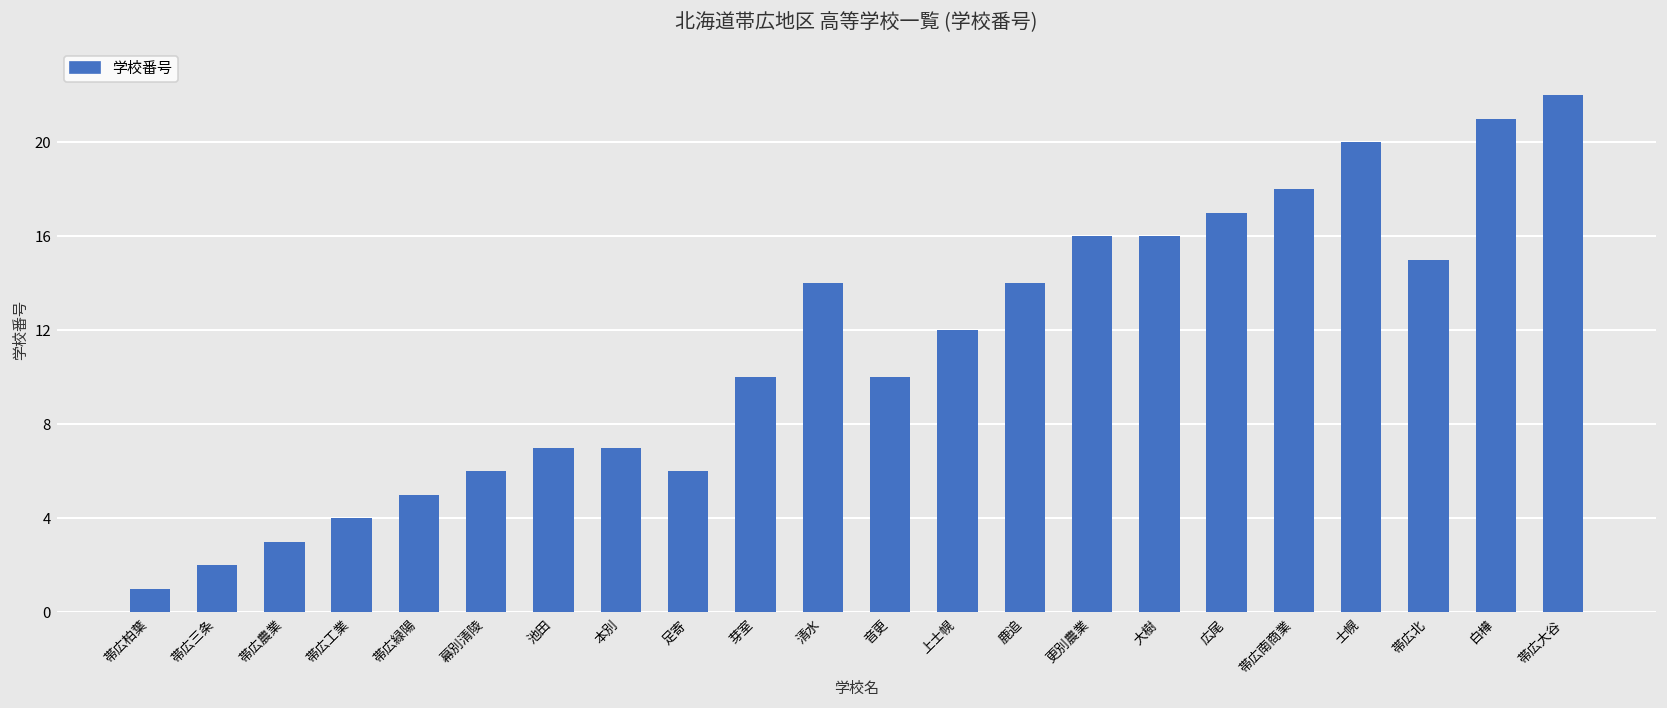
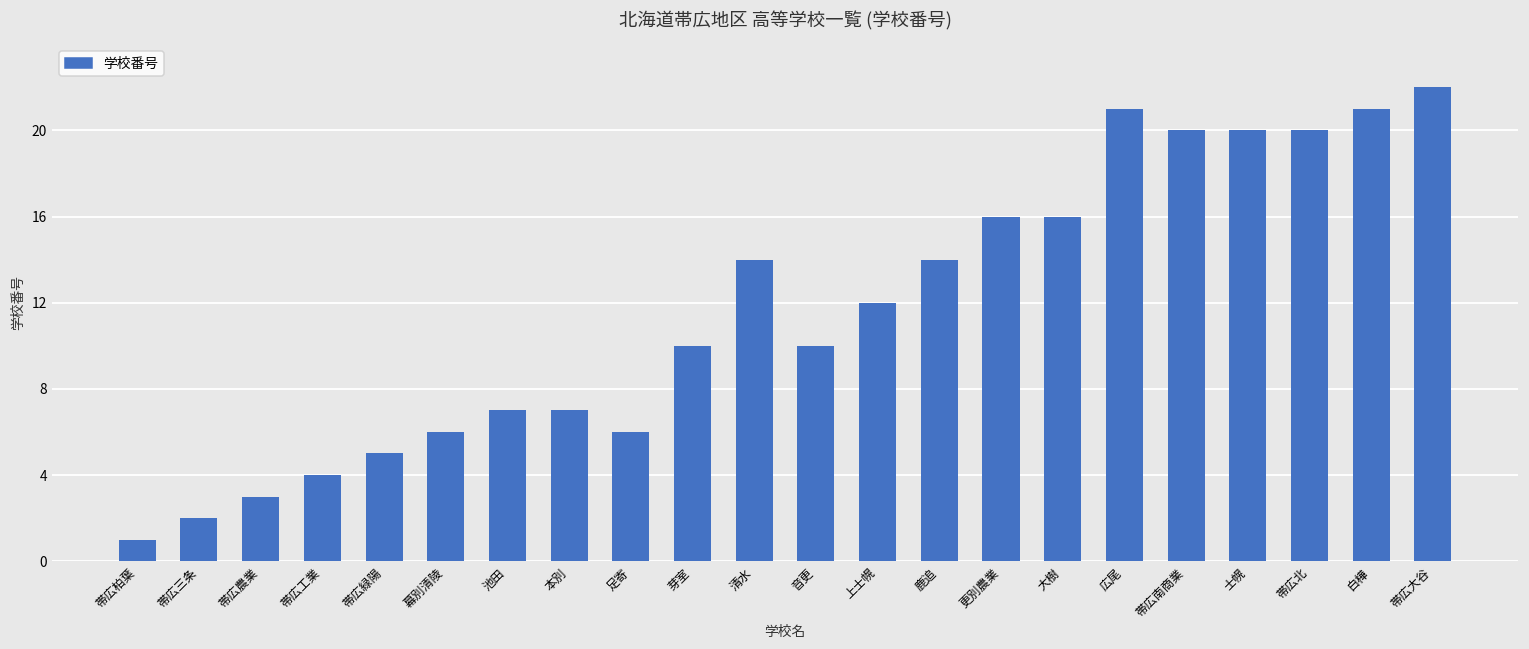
  {
    "帯広柏葉": 1,
    "帯広三条": 2,
    "帯広農業": 3,
    "帯広工業": 4,
    "帯広緑陽": 5,
    "幕別清陵": 6,
    "池田": 7,
    "本別": 7,
    "足寄": 6,
    "芽室": 10,
    "清水": 14,
    "音更": 10,
    "上士幌": 12,
    "鹿追": 14,
    "更別農業": 16,
    "大樹": 16,
-   "広尾": 17,
-   "帯広南商業": 18,
+   "広尾": 21,
+   "帯広南商業": 20,
    "士幌": 20,
-   "帯広北": 15,
+   "帯広北": 20,
    "白樺": 21,
    "帯広大谷": 22
  }
